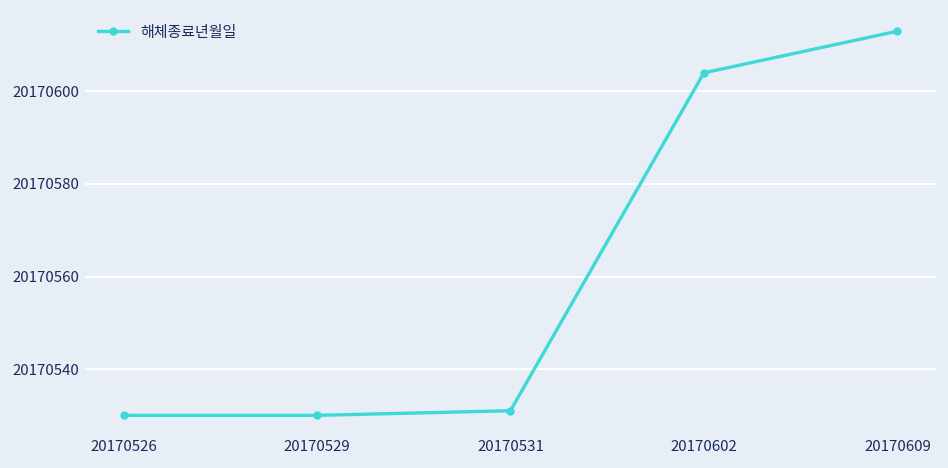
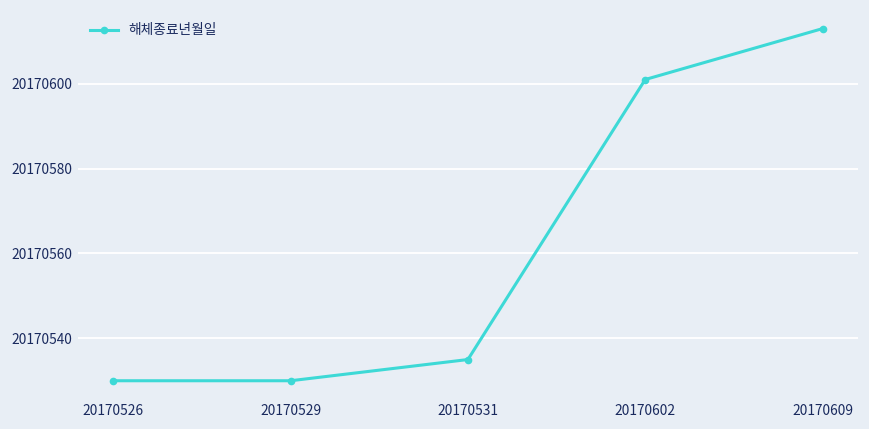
  {
    "20170526": 20170530,
    "20170529": 20170530,
-   "20170531": 20170531,
-   "20170602": 20170604,
+   "20170531": 20170535,
+   "20170602": 20170601,
    "20170609": 20170613
  }
